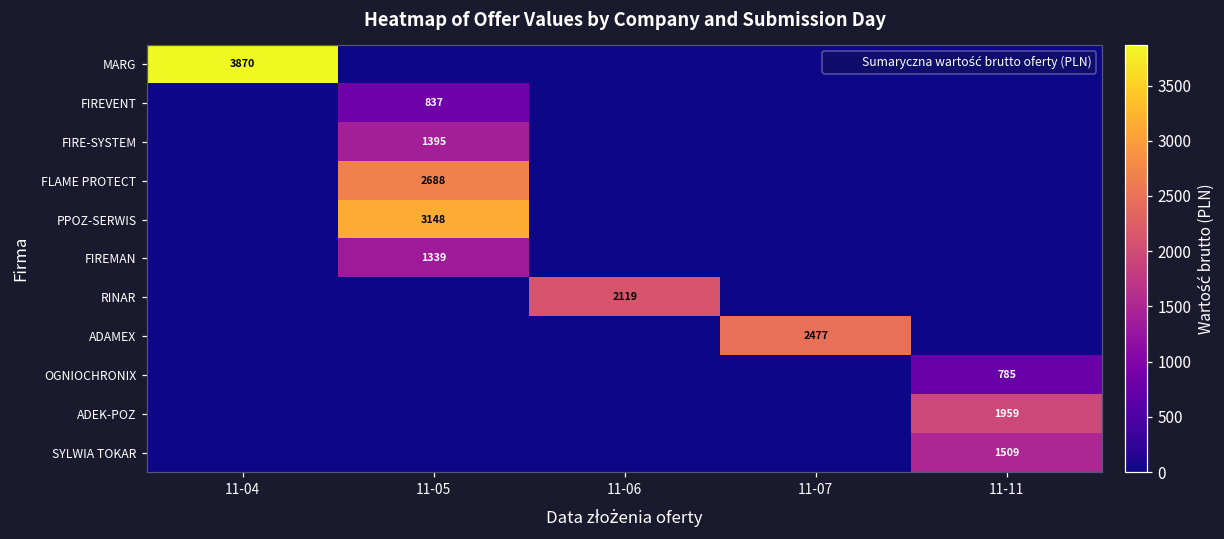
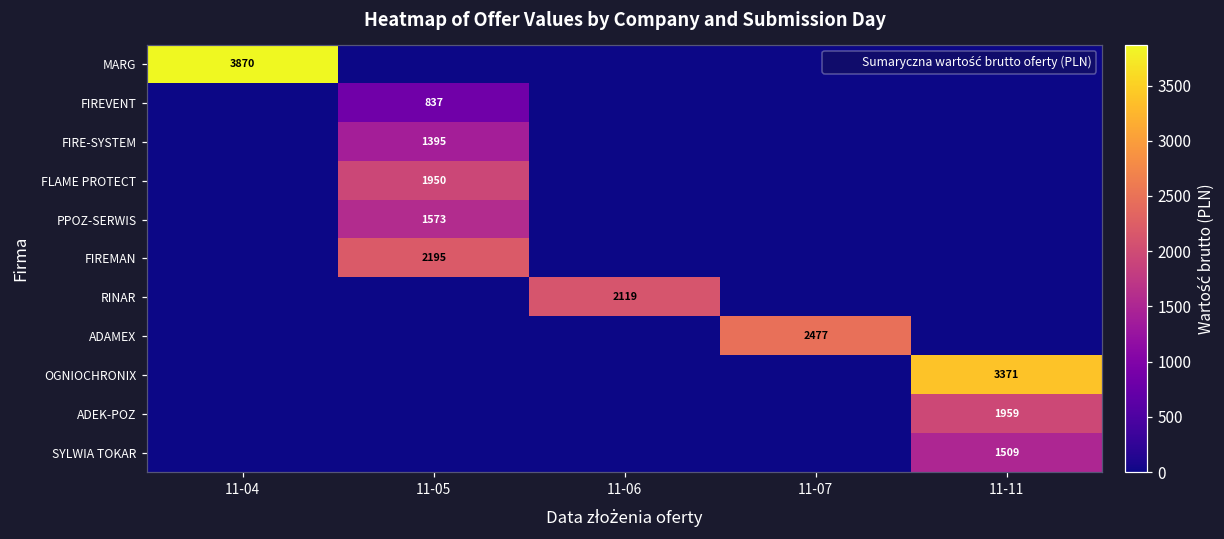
  {
    "MARG": {
      "11-04": 3870
    },
    "FIREVENT": {
      "11-05": 837
    },
    "FIRE-SYSTEM": {
      "11-05": 1395
    },
    "FLAME PROTECT": {
-     "11-05": 2688
+     "11-05": 1950
    },
    "PPOZ-SERWIS": {
-     "11-05": 3148
+     "11-05": 1573
    },
    "FIREMAN": {
-     "11-05": 1339
+     "11-05": 2195
    },
    "RINAR": {
      "11-06": 2119
    },
    "ADAMEX": {
      "11-07": 2477
    },
    "OGNIOCHRONIX": {
-     "11-11": 785
+     "11-11": 3371
    },
    "ADEK-POZ": {
      "11-11": 1959
    },
    "SYLWIA TOKAR": {
      "11-11": 1509
    }
  }
